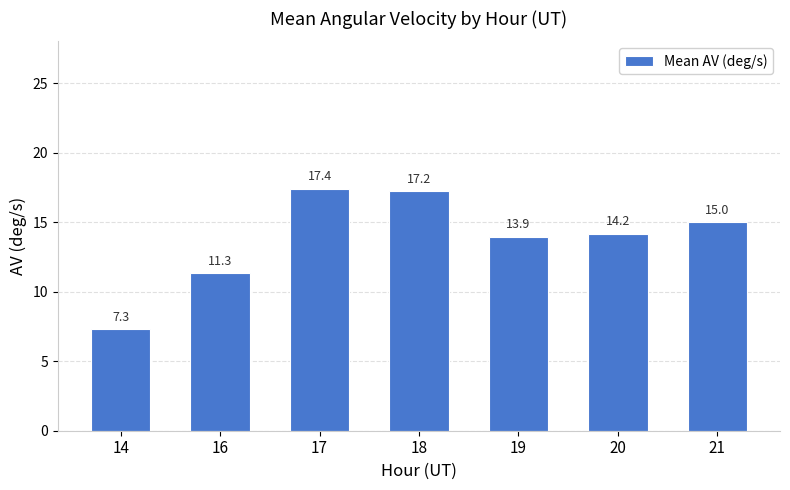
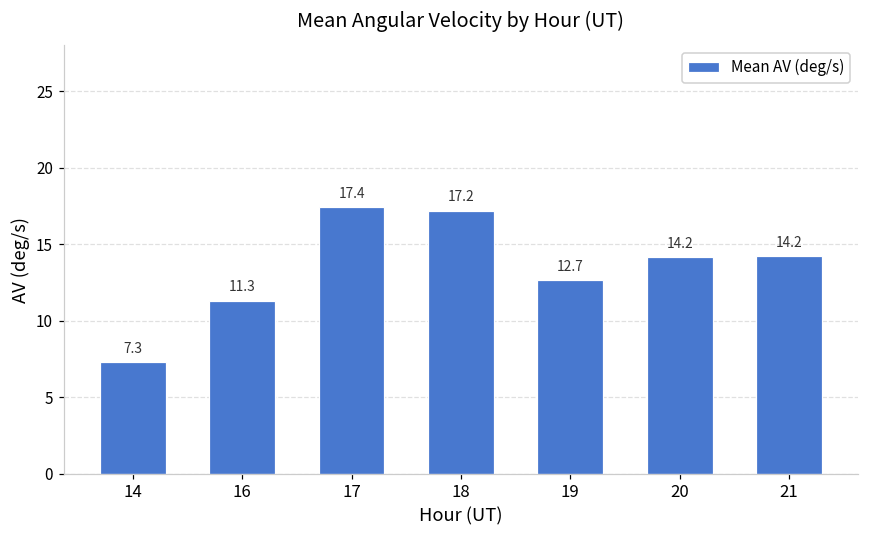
  {
    "14": 7.3,
    "16": 11.3,
    "17": 17.4,
    "18": 17.2,
-   "19": 13.9,
+   "19": 12.7,
    "20": 14.2,
-   "21": 15.0
+   "21": 14.2
  }
